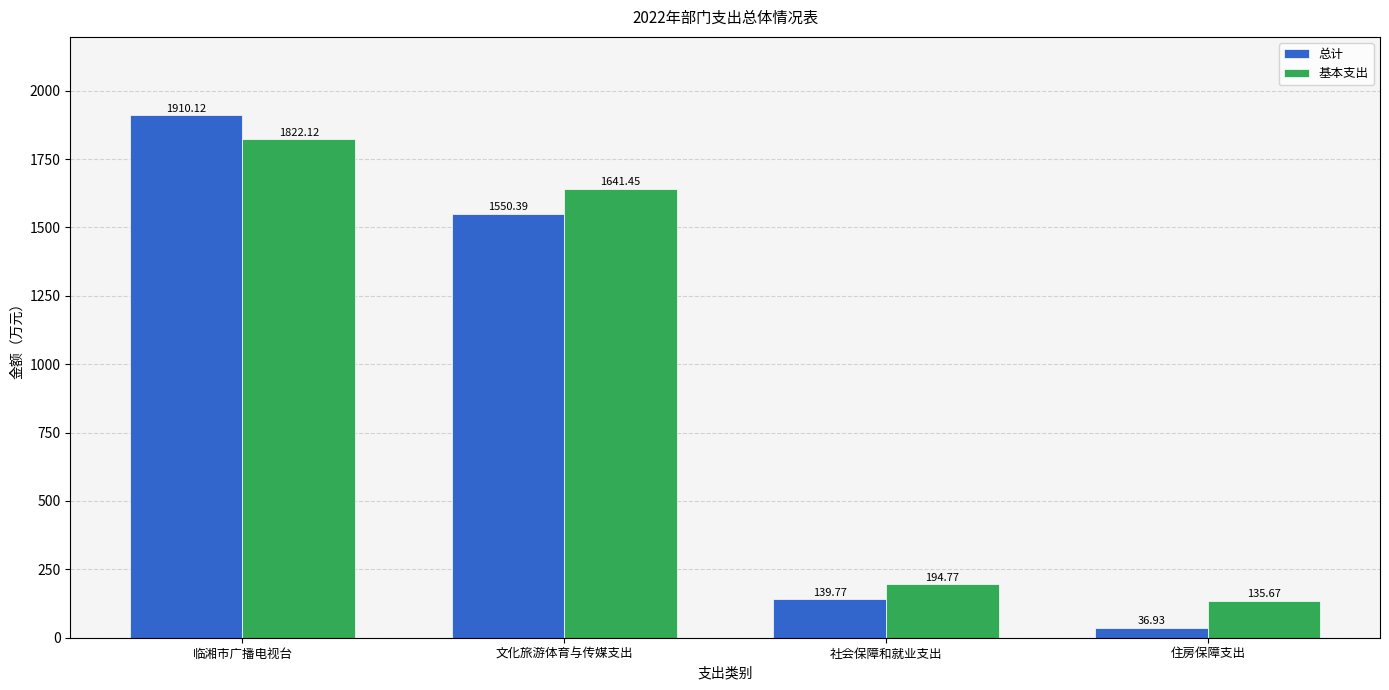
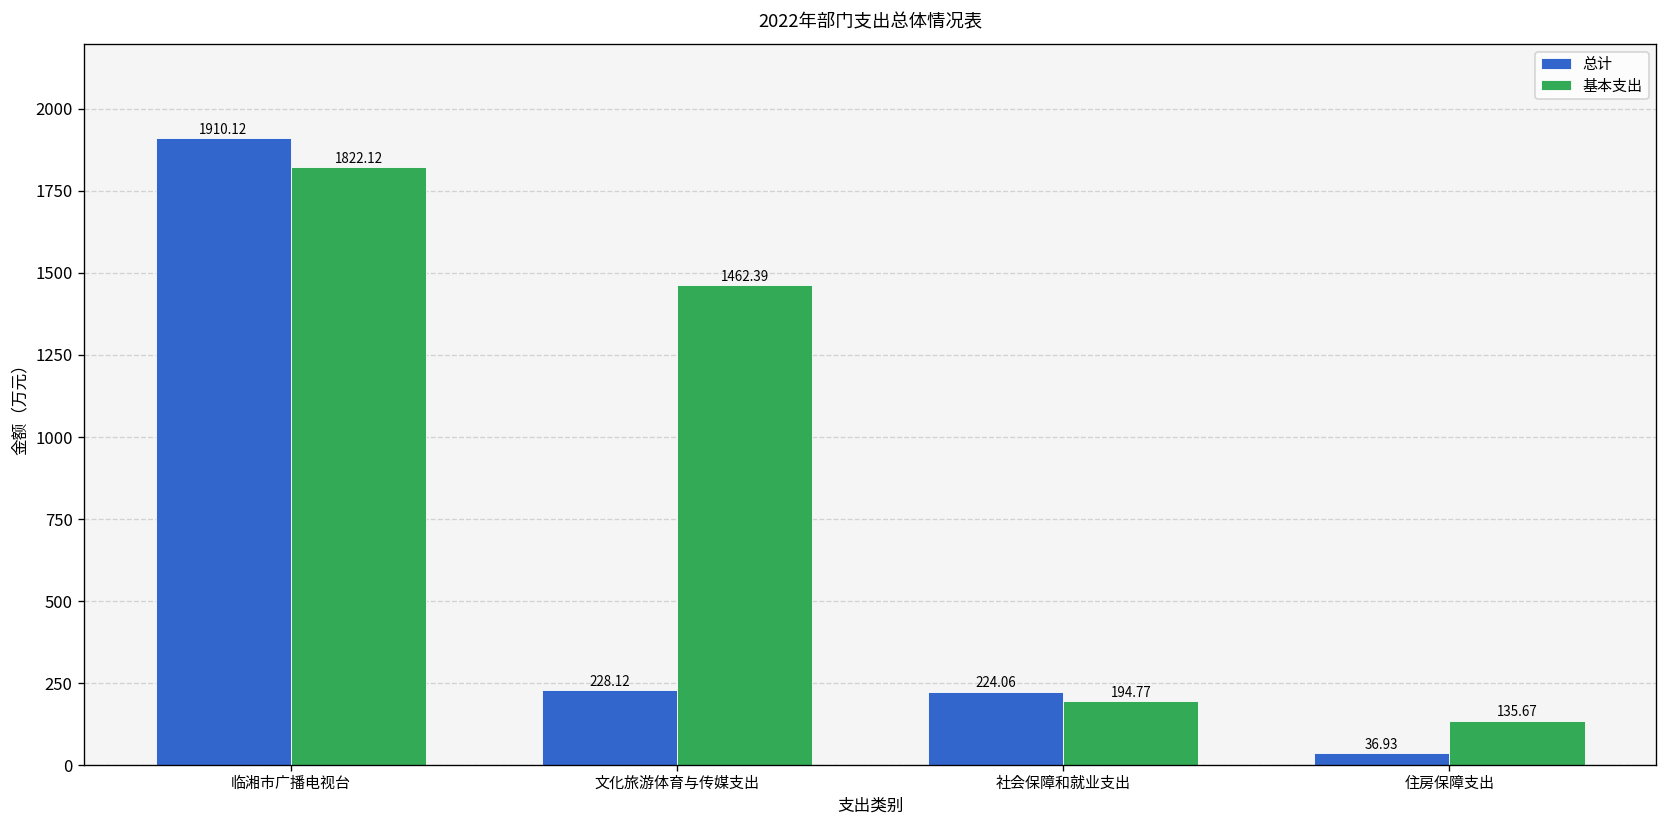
  {
    "总计": {
      "临湘市广播电视台": 1910.12,
-     "文化旅游体育与传媒支出": 1550.39,
-     "社会保障和就业支出": 139.77,
+     "文化旅游体育与传媒支出": 228.12,
+     "社会保障和就业支出": 224.06,
      "住房保障支出": 36.93
    },
    "基本支出": {
      "临湘市广播电视台": 1822.12,
-     "文化旅游体育与传媒支出": 1641.45,
+     "文化旅游体育与传媒支出": 1462.39,
      "社会保障和就业支出": 194.77,
      "住房保障支出": 135.67
    }
  }
